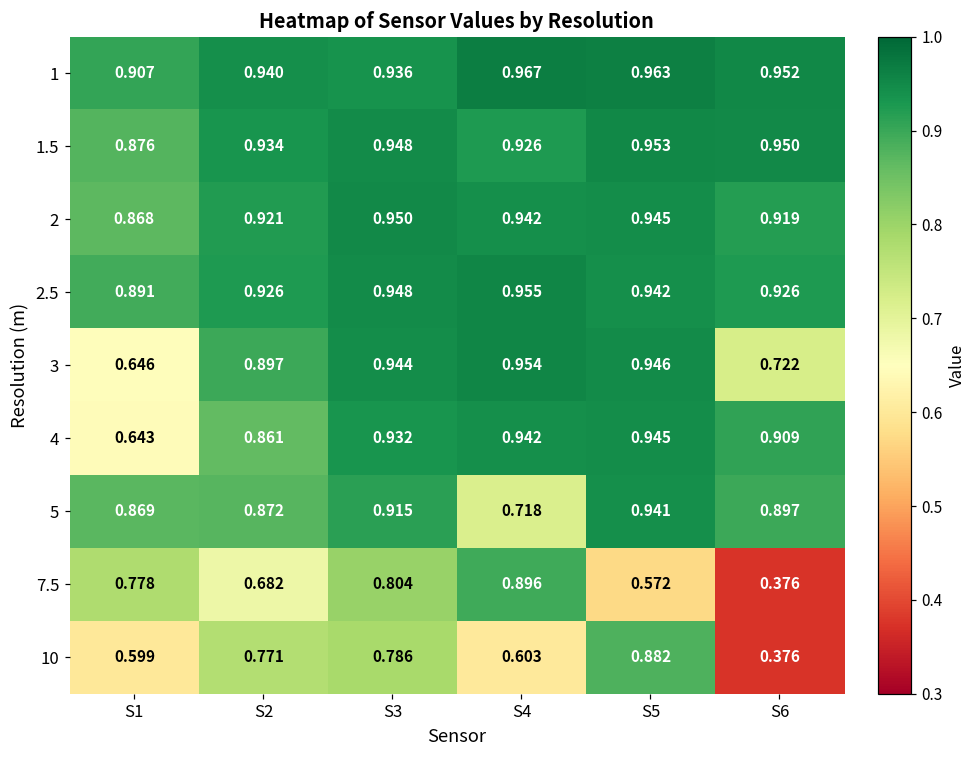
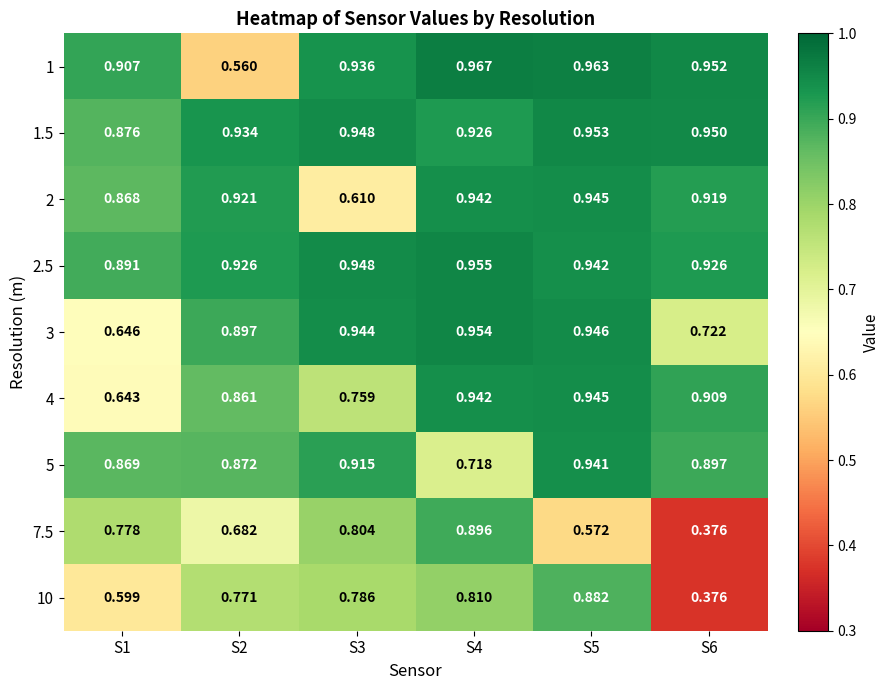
  {
    "1": {
      "S1": 0.907,
-     "S2": 0.940,
+     "S2": 0.560,
      "S3": 0.936,
      "S4": 0.967,
      "S5": 0.963,
      "S6": 0.952
    },
    "1.5": {
      "S1": 0.876,
      "S2": 0.934,
      "S3": 0.948,
      "S4": 0.926,
      "S5": 0.953,
      "S6": 0.950
    },
    "2": {
      "S1": 0.868,
      "S2": 0.921,
-     "S3": 0.950,
+     "S3": 0.610,
      "S4": 0.942,
      "S5": 0.945,
      "S6": 0.919
    },
    "2.5": {
      "S1": 0.891,
      "S2": 0.926,
      "S3": 0.948,
      "S4": 0.955,
      "S5": 0.942,
      "S6": 0.926
    },
    "3": {
      "S1": 0.646,
      "S2": 0.897,
      "S3": 0.944,
      "S4": 0.954,
      "S5": 0.946,
      "S6": 0.722
    },
    "4": {
      "S1": 0.643,
      "S2": 0.861,
-     "S3": 0.932,
+     "S3": 0.759,
      "S4": 0.942,
      "S5": 0.945,
      "S6": 0.909
    },
    "5": {
      "S1": 0.869,
      "S2": 0.872,
      "S3": 0.915,
      "S4": 0.718,
      "S5": 0.941,
      "S6": 0.897
    },
    "7.5": {
      "S1": 0.778,
      "S2": 0.682,
      "S3": 0.804,
      "S4": 0.896,
      "S5": 0.572,
      "S6": 0.376
    },
    "10": {
      "S1": 0.599,
      "S2": 0.771,
      "S3": 0.786,
-     "S4": 0.603,
+     "S4": 0.810,
      "S5": 0.882,
      "S6": 0.376
    }
  }
